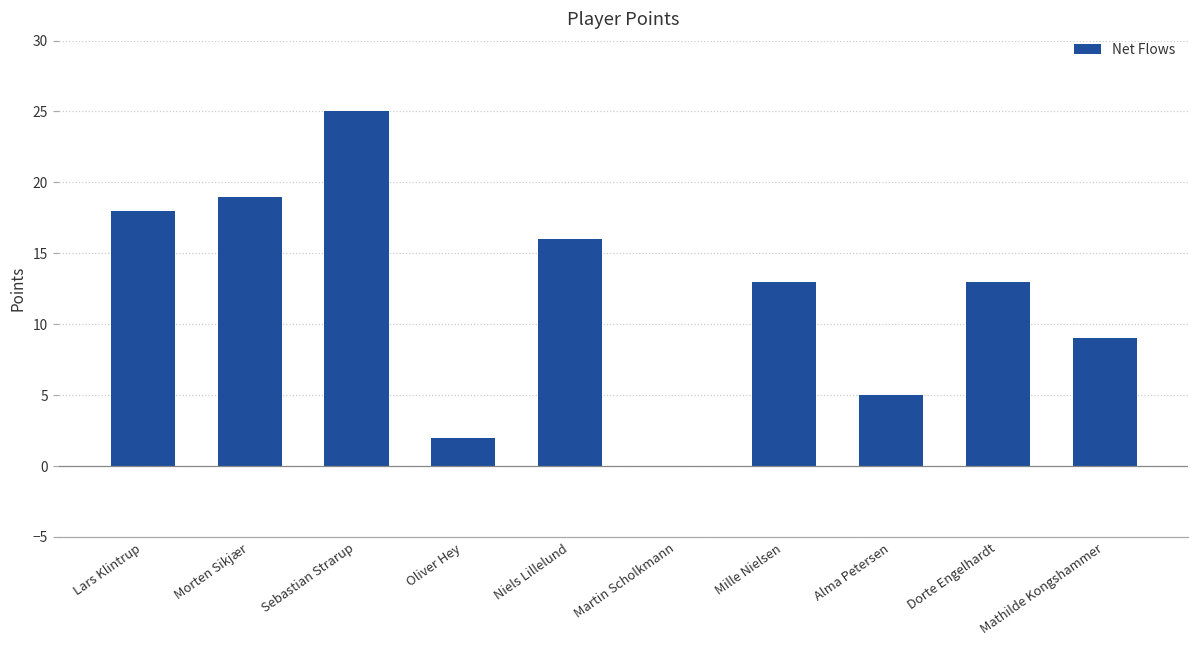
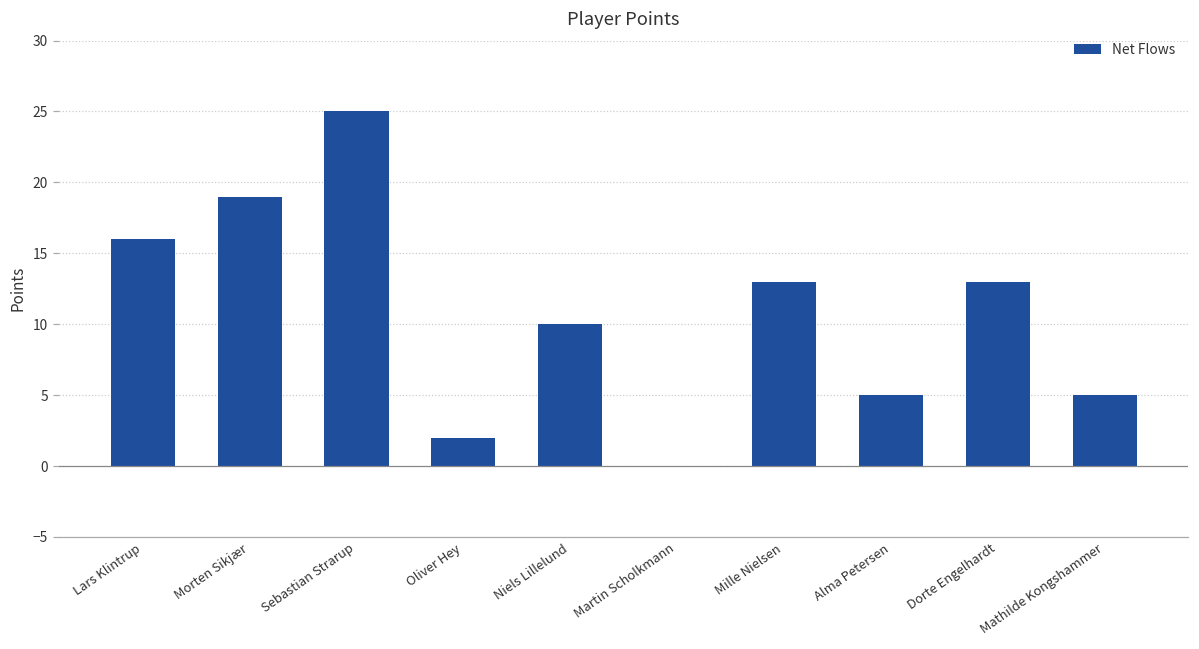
  {
-   "Lars Klintrup": 18,
+   "Lars Klintrup": 16,
    "Morten Sikjær": 19,
    "Sebastian Strarup": 25,
    "Oliver Hey": 2,
-   "Niels Lillelund": 16,
+   "Niels Lillelund": 10,
    "Martin Scholkmann": 0,
    "Mille Nielsen": 13,
    "Alma Petersen": 5,
    "Dorte Engelhardt": 13,
-   "Mathilde Kongshammer": 9
+   "Mathilde Kongshammer": 5
  }
